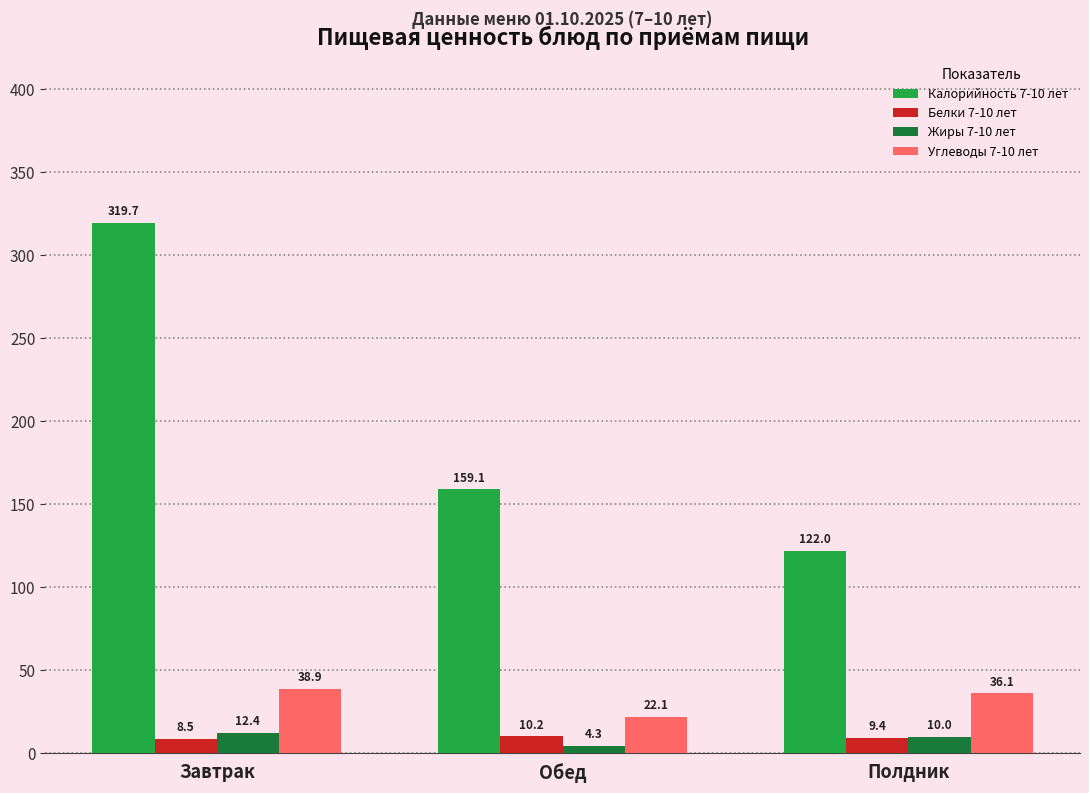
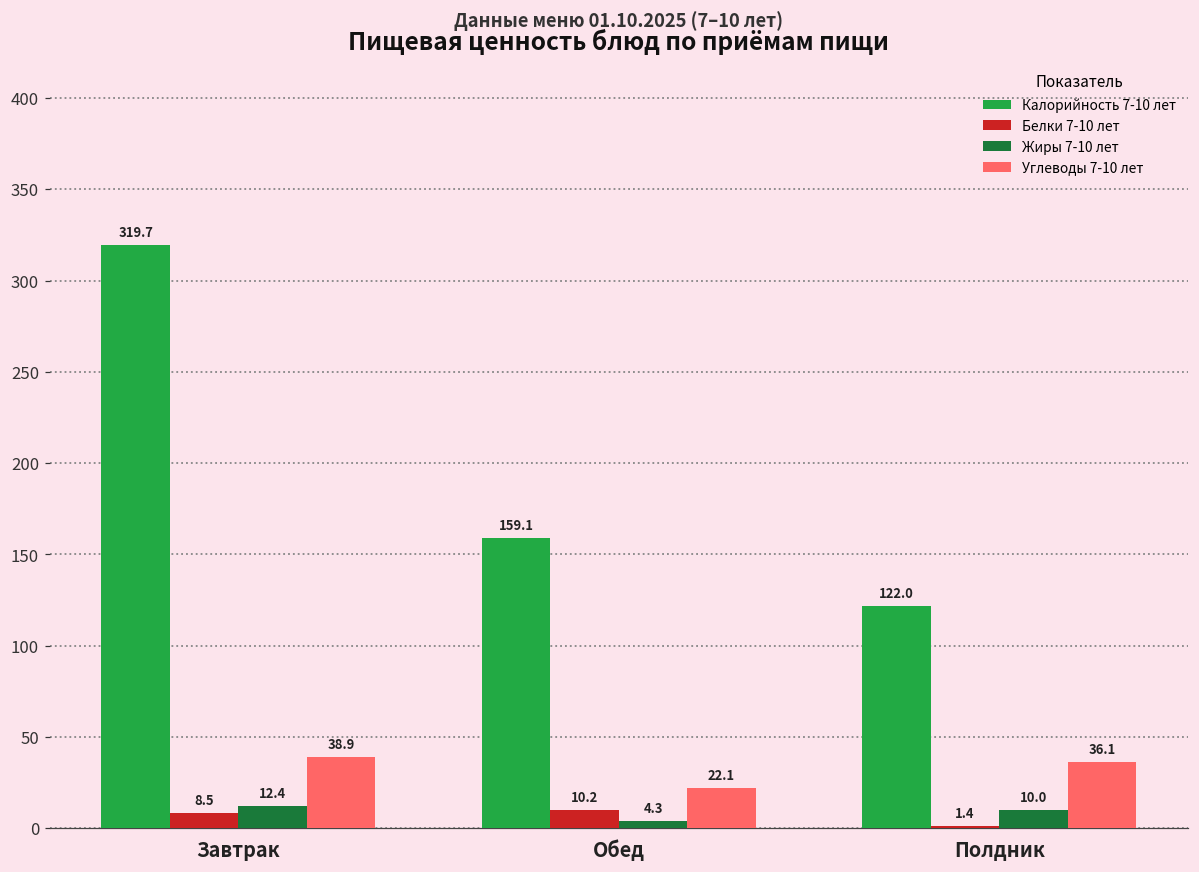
  {
    "Белки 7-10 лет": {
      "Завтрак": 8.5,
      "Обед": 10.2,
-     "Полдник": 9.4
+     "Полдник": 1.4
    },
    "Углеводы 7-10 лет": {
      "Завтрак": 38.9,
      "Обед": 22.1,
      "Полдник": 36.1
    }
  }
